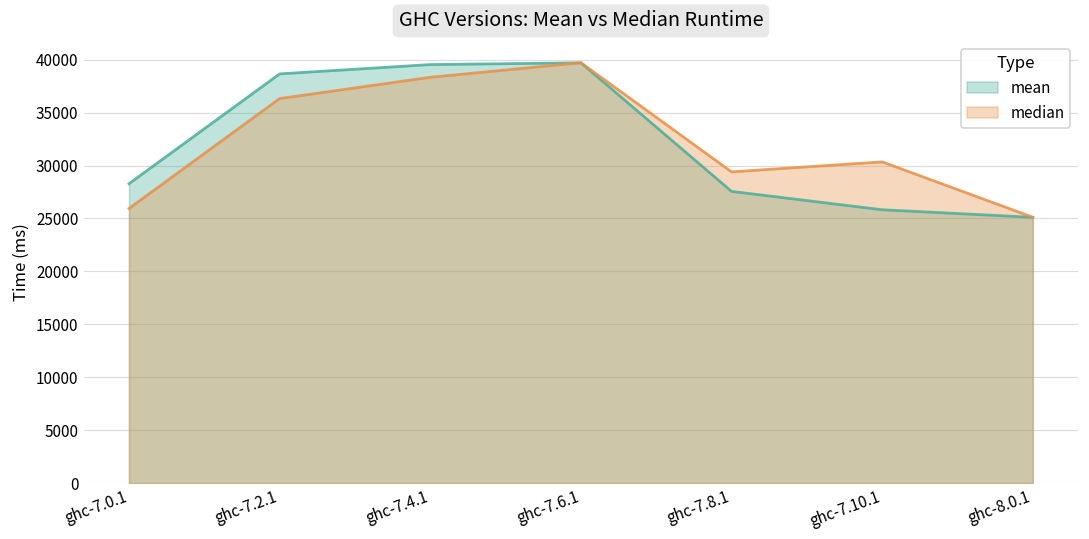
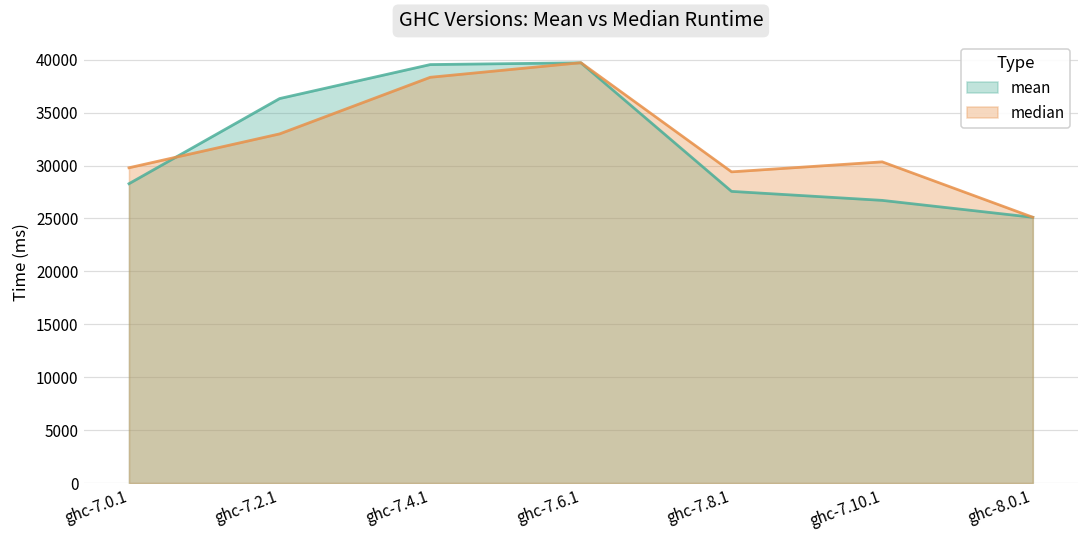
  {
    "mean": {
      "ghc-7.0.1": 28000,
-     "ghc-7.2.1": 39000,
+     "ghc-7.2.1": 36000,
      "ghc-7.4.1": 40000,
      "ghc-7.8.1": 28000,
-     "ghc-7.10.1": 26000
+     "ghc-7.10.1": 27000
    },
    "median": {
-     "ghc-7.0.1": 26000,
-     "ghc-7.2.1": 36000,
+     "ghc-7.0.1": 30000,
+     "ghc-7.2.1": 33000,
      "ghc-7.4.1": 38000,
      "ghc-7.8.1": 29000,
      "ghc-7.10.1": 30000
    }
  }
